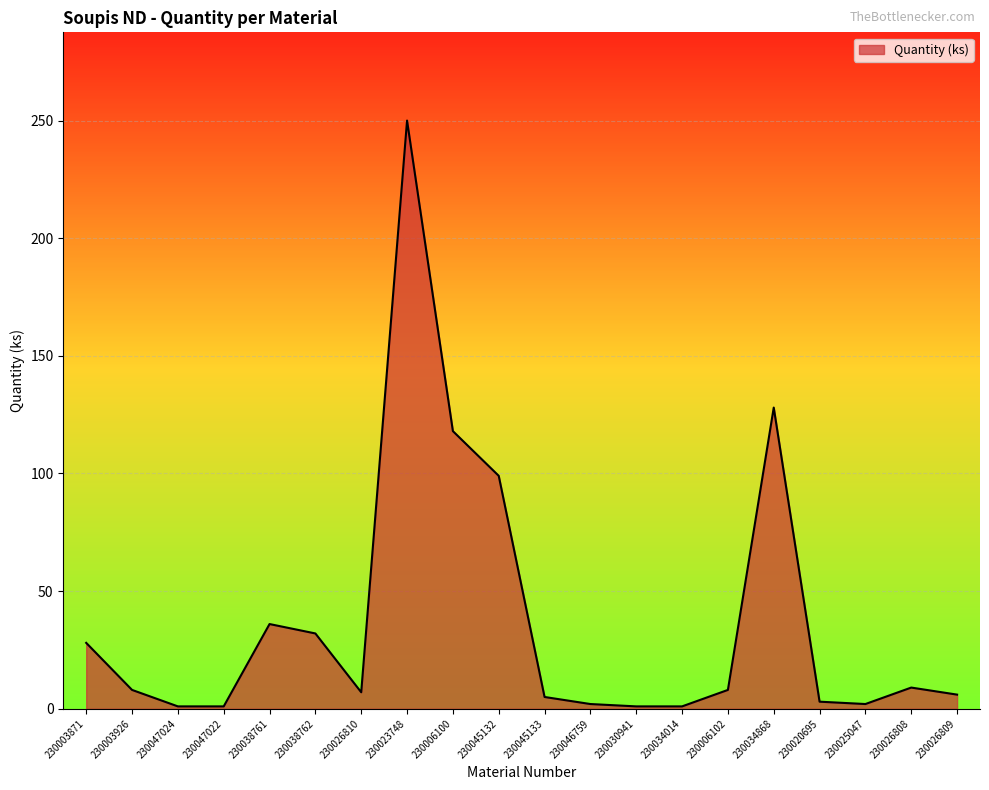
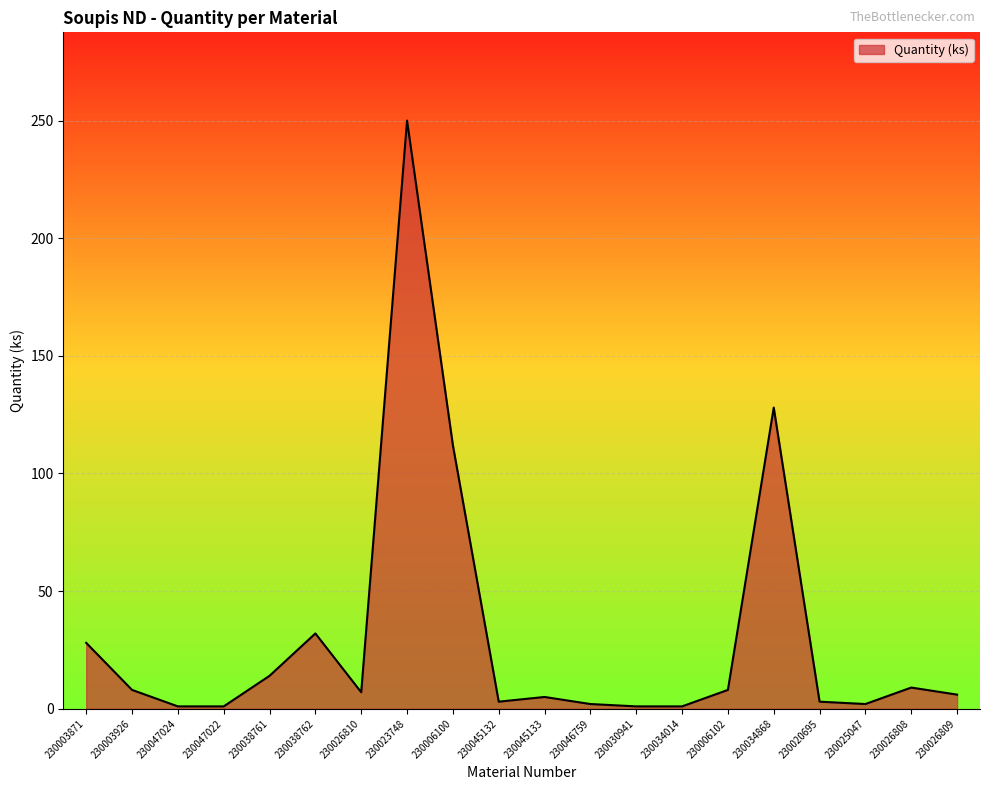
  {
    "230003871": 28,
    "230003926": 8,
    "230047024": 1,
    "230047022": 1,
-   "230038761": 36,
+   "230038761": 14,
    "230038762": 32,
    "230026810": 7,
    "230023748": 250,
-   "230006100": 118,
-   "230045132": 99,
+   "230006100": 112,
+   "230045132": 3,
    "230045133": 5,
    "230046759": 2,
    "230030941": 1,
    "230034014": 1,
    "230006102": 8,
    "230034868": 128,
    "230020695": 3,
    "230025047": 2,
    "230026808": 9,
    "230026809": 6
  }
